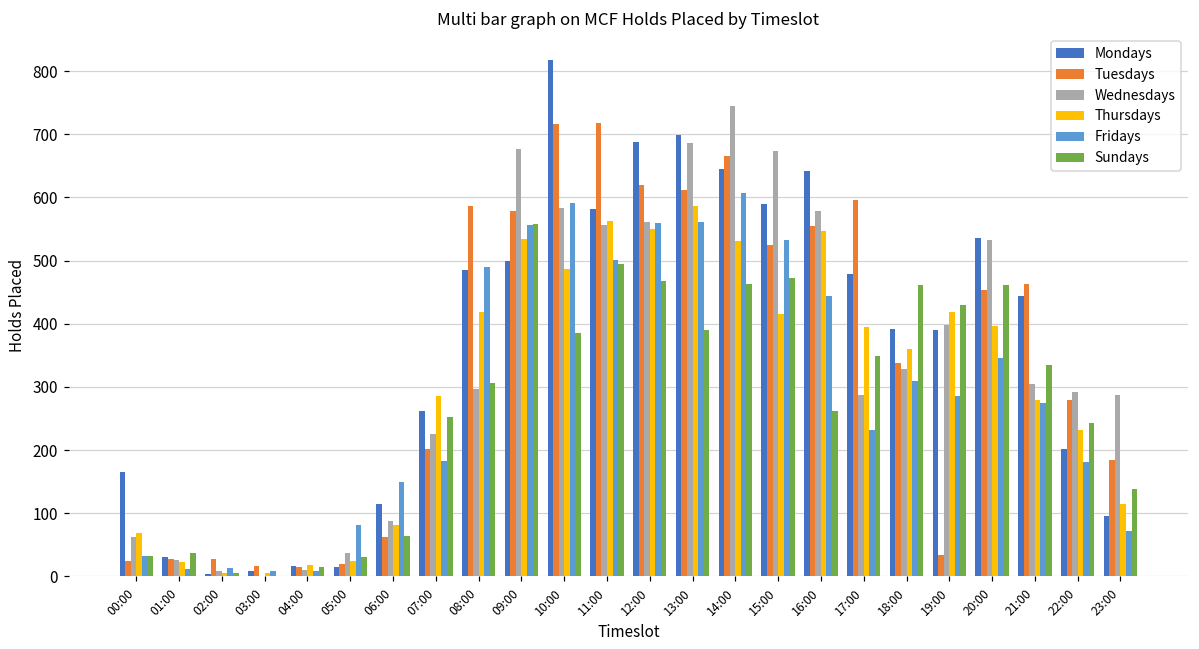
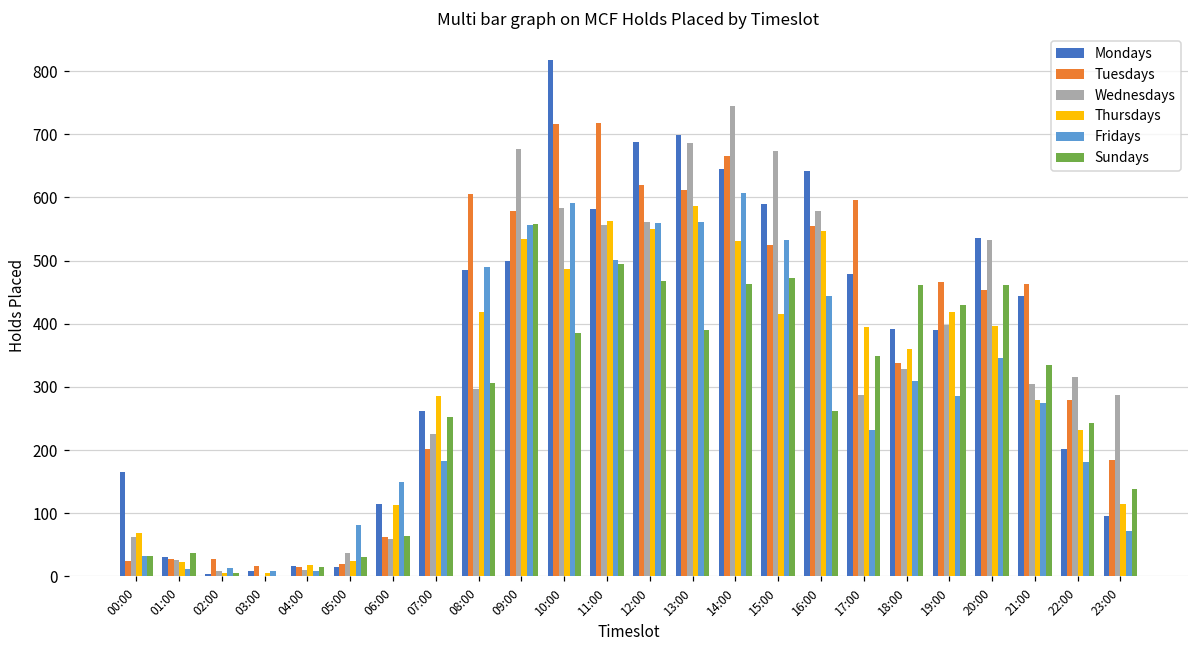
  {
    "Tuesdays": {
      "00:00": 20,
      "01:00": 30,
      "02:00": 30,
      "03:00": 20,
      "04:00": 10,
      "05:00": 20,
      "06:00": 60,
      "07:00": 200,
-     "08:00": 590,
+     "08:00": 610,
      "09:00": 580,
      "10:00": 720,
      "11:00": 720,
      "12:00": 620,
      "13:00": 610,
      "14:00": 670,
      "15:00": 520,
      "16:00": 560,
      "17:00": 600,
      "18:00": 340,
-     "19:00": 30,
+     "19:00": 470,
      "20:00": 450,
      "21:00": 460,
      "22:00": 280,
      "23:00": 180
    },
    "Wednesdays": {
      "00:00": 60,
      "01:00": 30,
      "02:00": 10,
      "04:00": 10,
      "05:00": 40,
-     "06:00": 90,
+     "06:00": 60,
      "07:00": 230,
      "08:00": 300,
      "09:00": 680,
      "10:00": 580,
      "11:00": 560,
      "12:00": 560,
      "13:00": 690,
      "14:00": 750,
      "15:00": 670,
      "16:00": 580,
      "17:00": 290,
      "18:00": 330,
      "19:00": 400,
      "20:00": 530,
      "21:00": 310,
-     "22:00": 290,
+     "22:00": 320,
      "23:00": 290
    },
    "Thursdays": {
      "00:00": 70,
      "01:00": 20,
      "02:00": 10,
      "03:00": 10,
      "04:00": 20,
      "05:00": 30,
-     "06:00": 80,
+     "06:00": 110,
      "07:00": 290,
      "08:00": 420,
      "09:00": 530,
      "10:00": 490,
      "11:00": 560,
      "12:00": 550,
      "13:00": 590,
      "14:00": 530,
      "15:00": 420,
      "16:00": 550,
      "17:00": 390,
      "18:00": 360,
      "19:00": 420,
      "20:00": 400,
      "21:00": 280,
      "22:00": 230,
      "23:00": 120
    },
    "Sundays": {
      "00:00": 30,
      "01:00": 40,
      "02:00": 10,
      "04:00": 20,
      "05:00": 30,
      "06:00": 60,
      "07:00": 250,
      "08:00": 310,
      "09:00": 560,
      "10:00": 390,
      "11:00": 490,
      "12:00": 470,
      "13:00": 390,
      "14:00": 460,
      "15:00": 470,
      "16:00": 260,
      "17:00": 350,
      "18:00": 460,
      "19:00": 430,
      "20:00": 460,
      "21:00": 330,
      "22:00": 240,
      "23:00": 140
    }
  }
